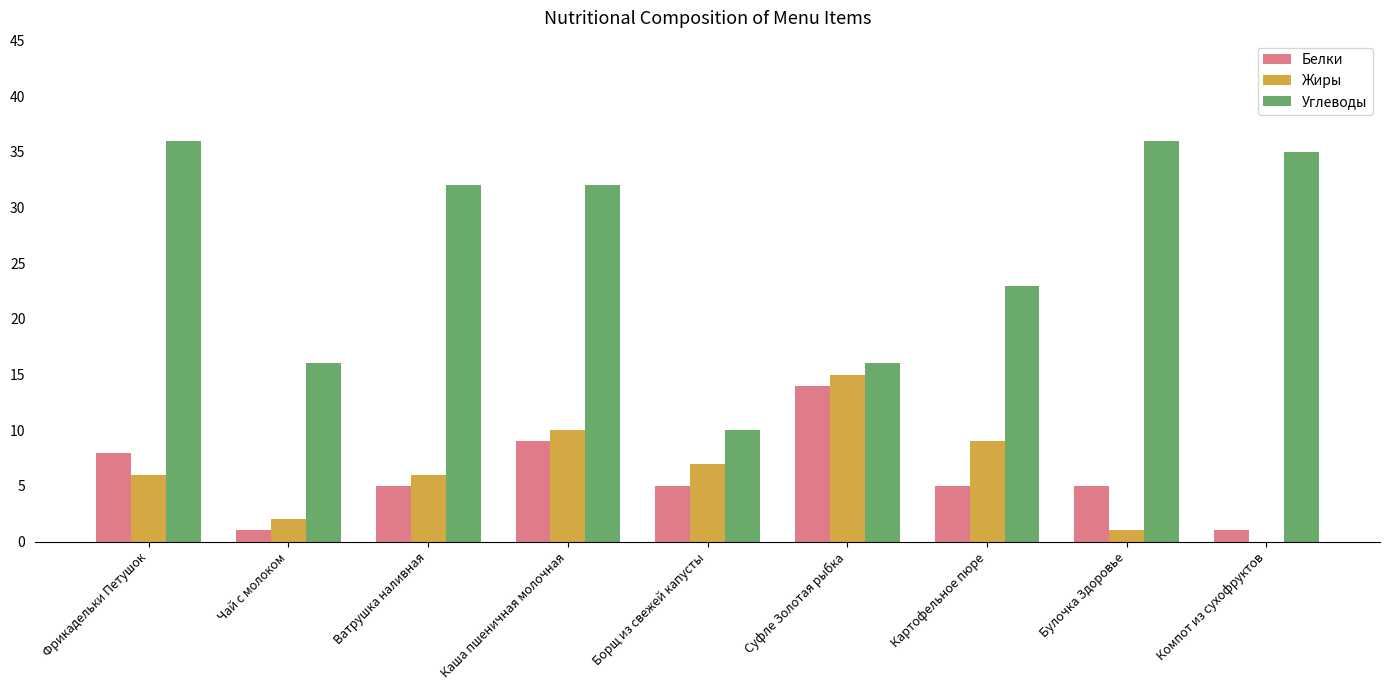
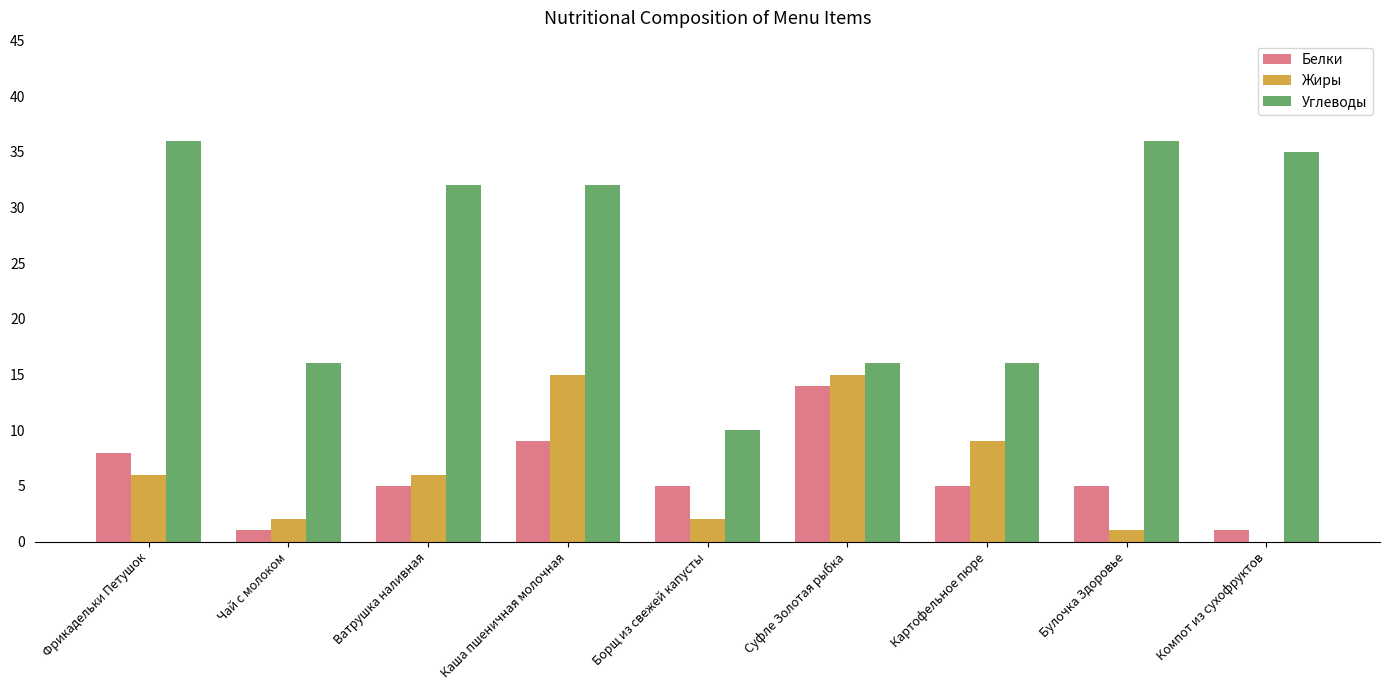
  {
    "Белки": {
      "Фрикадельки Петушок": 8,
      "Чай с молоком": 1,
      "Ватрушка наливная": 5,
      "Каша пшеничная молочная": 9,
      "Борщ из свежей капусты": 5,
      "Суфле Золотая рыбка": 14,
      "Картофельное пюре": 5,
      "Булочка Здоровье": 5,
      "Компот из сухофруктов": 1
    },
    "Жиры": {
      "Фрикадельки Петушок": 6,
      "Чай с молоком": 2,
      "Ватрушка наливная": 6,
-     "Каша пшеничная молочная": 10,
-     "Борщ из свежей капусты": 7,
+     "Каша пшеничная молочная": 15,
+     "Борщ из свежей капусты": 2,
      "Суфле Золотая рыбка": 15,
      "Картофельное пюре": 9,
      "Булочка Здоровье": 1,
      "Компот из сухофруктов": 0
    },
    "Углеводы": {
      "Фрикадельки Петушок": 36,
      "Чай с молоком": 16,
      "Ватрушка наливная": 32,
      "Каша пшеничная молочная": 32,
      "Борщ из свежей капусты": 10,
      "Суфле Золотая рыбка": 16,
-     "Картофельное пюре": 23,
+     "Картофельное пюре": 16,
      "Булочка Здоровье": 36,
      "Компот из сухофруктов": 35
    }
  }
